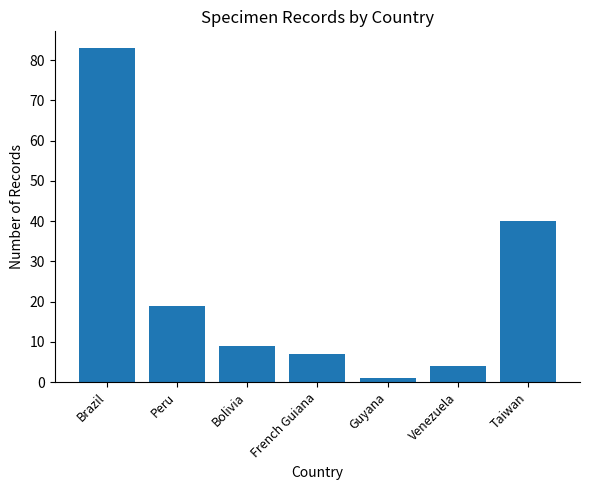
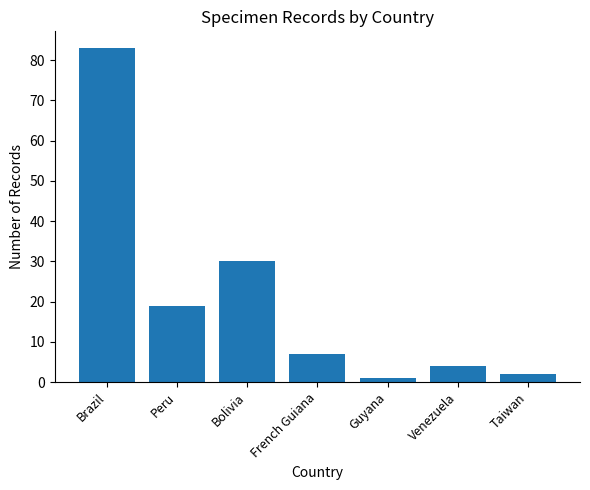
  {
    "Brazil": 83,
    "Peru": 19,
-   "Bolivia": 9,
+   "Bolivia": 30,
    "French Guiana": 7,
    "Guyana": 1,
    "Venezuela": 4,
-   "Taiwan": 40
+   "Taiwan": 2
  }
